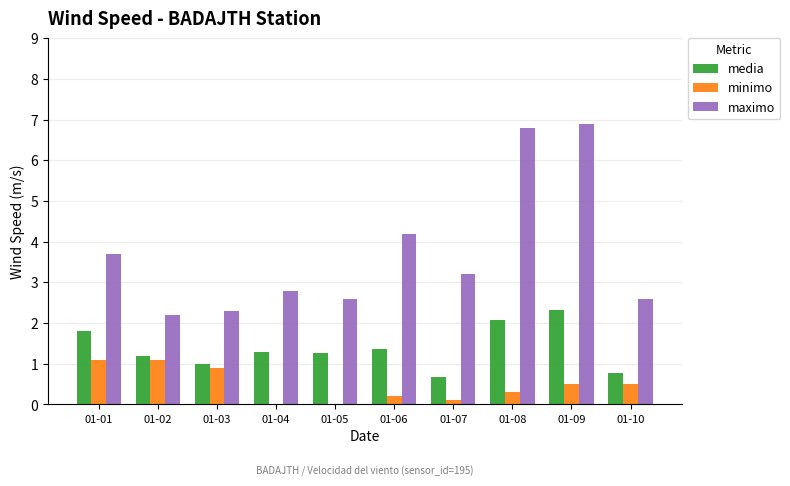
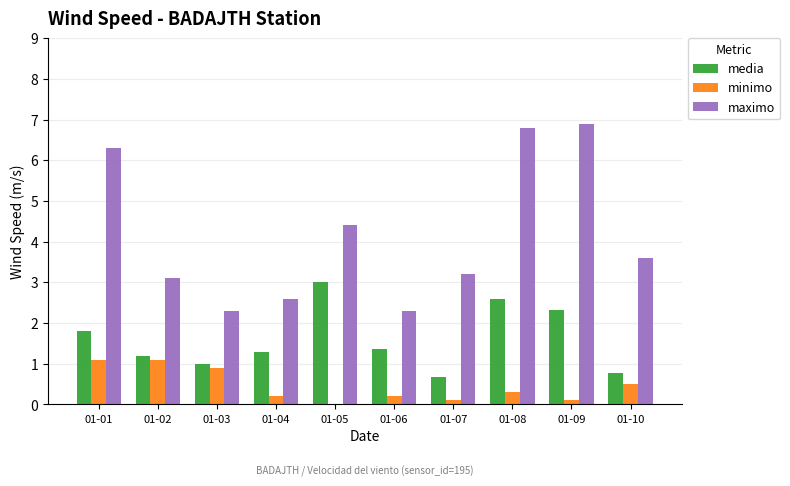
  {
    "media": {
      "01-01": 1.8,
      "01-02": 1.2,
      "01-03": 1.0,
      "01-04": 1.3,
-     "01-05": 1.3,
+     "01-05": 3.0,
      "01-06": 1.4,
      "01-07": 0.7,
-     "01-08": 2.1,
+     "01-08": 2.6,
      "01-09": 2.3,
      "01-10": 0.8
    },
    "minimo": {
      "01-01": 1.1,
      "01-02": 1.1,
      "01-03": 0.9,
-     "01-04": 0.0,
+     "01-04": 0.2,
      "01-05": 0.0,
      "01-06": 0.2,
      "01-07": 0.1,
      "01-08": 0.3,
-     "01-09": 0.5,
+     "01-09": 0.1,
      "01-10": 0.5
    },
    "maximo": {
-     "01-01": 3.7,
-     "01-02": 2.2,
+     "01-01": 6.3,
+     "01-02": 3.1,
      "01-03": 2.3,
-     "01-04": 2.8,
-     "01-05": 2.6,
-     "01-06": 4.2,
+     "01-04": 2.6,
+     "01-05": 4.4,
+     "01-06": 2.3,
      "01-07": 3.2,
      "01-08": 6.8,
      "01-09": 6.9,
-     "01-10": 2.6
+     "01-10": 3.6
    }
  }
